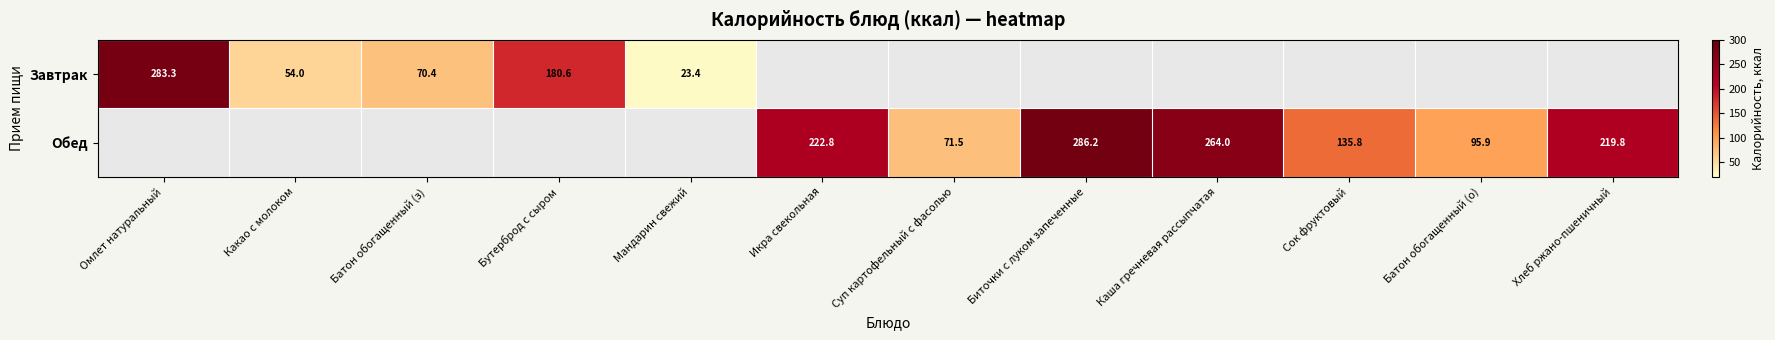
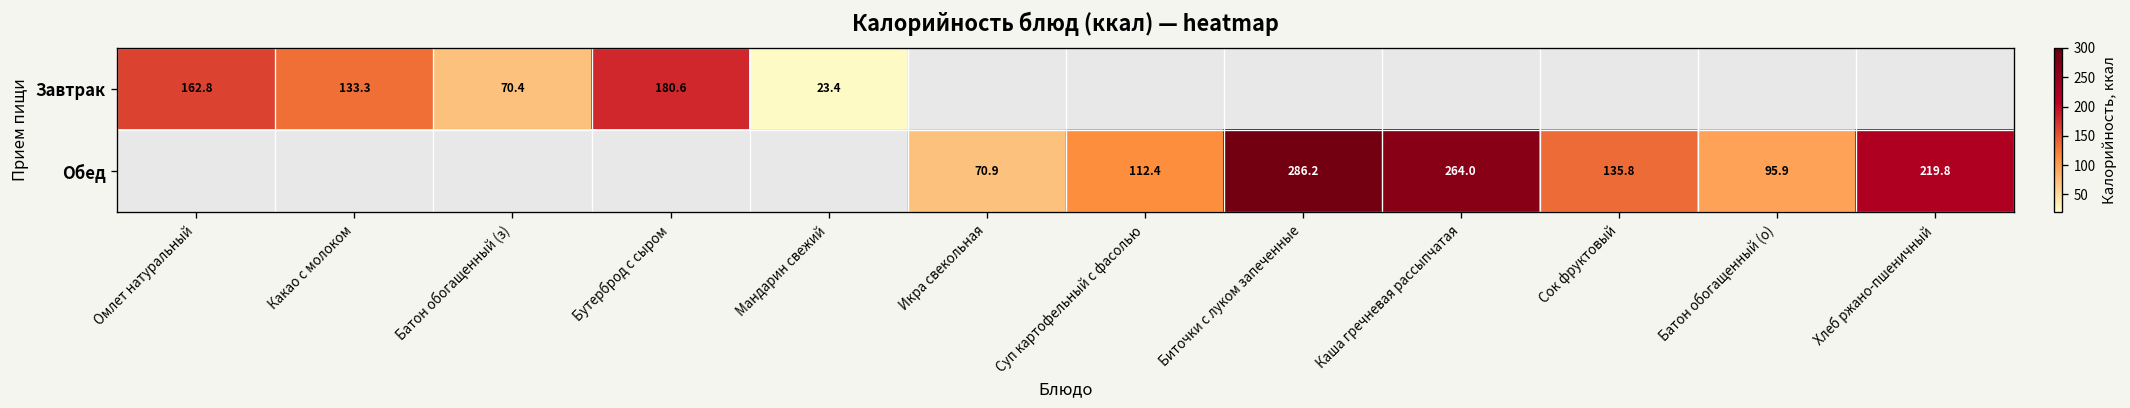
  {
    "Завтрак": {
-     "Омлет натуральный": 283.3,
-     "Какао с молоком": 54.0,
+     "Омлет натуральный": 162.8,
+     "Какао с молоком": 133.3,
      "Батон обогащенный (з)": 70.4,
      "Бутерброд с сыром": 180.6,
      "Мандарин свежий": 23.4
    },
    "Обед": {
-     "Икра свекольная": 222.8,
-     "Суп картофельный с фасолью": 71.5,
+     "Икра свекольная": 70.9,
+     "Суп картофельный с фасолью": 112.4,
      "Биточки с луком запеченные": 286.2,
      "Каша гречневая рассыпчатая": 264.0,
      "Сок фруктовый": 135.8,
      "Батон обогащенный (о)": 95.9,
      "Хлеб ржано-пшеничный": 219.8
    }
  }
